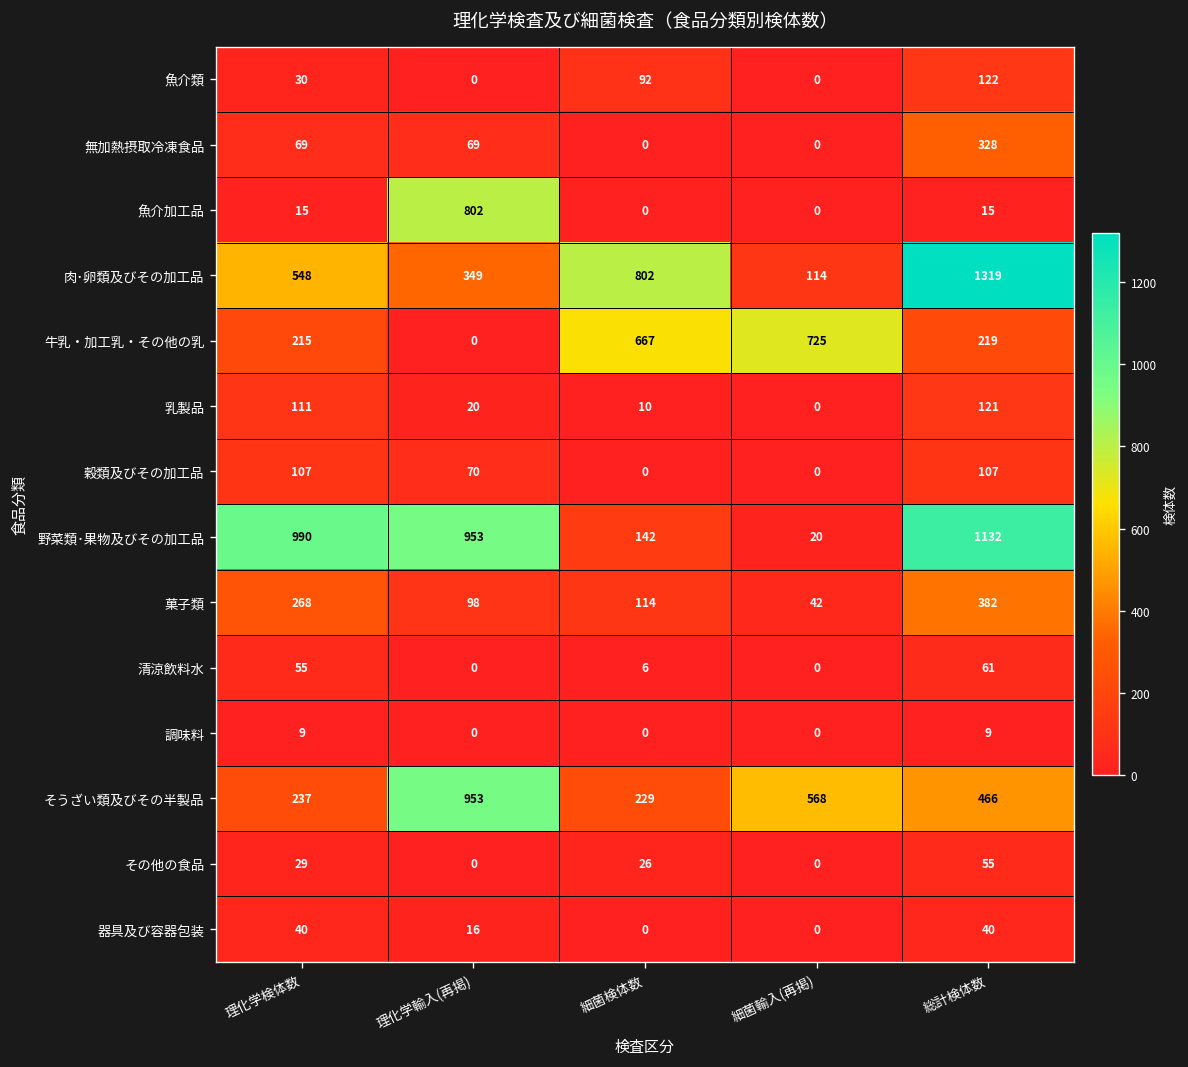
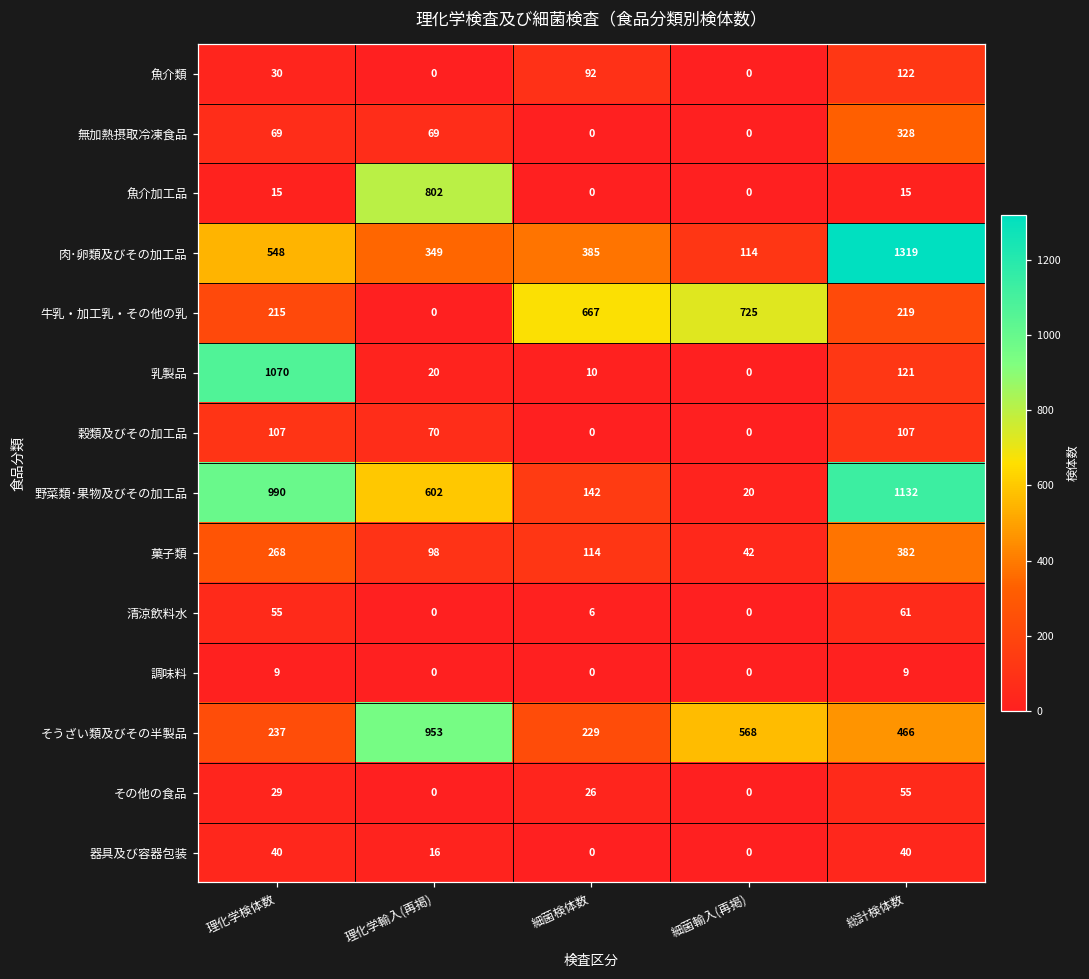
  {
    "魚介類": {
      "理化学検体数": 30,
      "理化学輸入(再掲)": 0,
      "細菌検体数": 92,
      "細菌輸入(再掲)": 0,
      "総計検体数": 122
    },
    "無加熱摂取冷凍食品": {
      "理化学検体数": 69,
      "理化学輸入(再掲)": 69,
      "細菌検体数": 0,
      "細菌輸入(再掲)": 0,
      "総計検体数": 328
    },
    "魚介加工品": {
      "理化学検体数": 15,
      "理化学輸入(再掲)": 802,
      "細菌検体数": 0,
      "細菌輸入(再掲)": 0,
      "総計検体数": 15
    },
    "肉･卵類及びその加工品": {
      "理化学検体数": 548,
      "理化学輸入(再掲)": 349,
-     "細菌検体数": 802,
+     "細菌検体数": 385,
      "細菌輸入(再掲)": 114,
      "総計検体数": 1319
    },
    "牛乳・加工乳・その他の乳": {
      "理化学検体数": 215,
      "理化学輸入(再掲)": 0,
      "細菌検体数": 667,
      "細菌輸入(再掲)": 725,
      "総計検体数": 219
    },
    "乳製品": {
-     "理化学検体数": 111,
+     "理化学検体数": 1070,
      "理化学輸入(再掲)": 20,
      "細菌検体数": 10,
      "細菌輸入(再掲)": 0,
      "総計検体数": 121
    },
    "穀類及びその加工品": {
      "理化学検体数": 107,
      "理化学輸入(再掲)": 70,
      "細菌検体数": 0,
      "細菌輸入(再掲)": 0,
      "総計検体数": 107
    },
    "野菜類･果物及びその加工品": {
      "理化学検体数": 990,
-     "理化学輸入(再掲)": 953,
+     "理化学輸入(再掲)": 602,
      "細菌検体数": 142,
      "細菌輸入(再掲)": 20,
      "総計検体数": 1132
    },
    "菓子類": {
      "理化学検体数": 268,
      "理化学輸入(再掲)": 98,
      "細菌検体数": 114,
      "細菌輸入(再掲)": 42,
      "総計検体数": 382
    },
    "清涼飲料水": {
      "理化学検体数": 55,
      "理化学輸入(再掲)": 0,
      "細菌検体数": 6,
      "細菌輸入(再掲)": 0,
      "総計検体数": 61
    },
    "調味料": {
      "理化学検体数": 9,
      "理化学輸入(再掲)": 0,
      "細菌検体数": 0,
      "細菌輸入(再掲)": 0,
      "総計検体数": 9
    },
    "そうざい類及びその半製品": {
      "理化学検体数": 237,
      "理化学輸入(再掲)": 953,
      "細菌検体数": 229,
      "細菌輸入(再掲)": 568,
      "総計検体数": 466
    },
    "その他の食品": {
      "理化学検体数": 29,
      "理化学輸入(再掲)": 0,
      "細菌検体数": 26,
      "細菌輸入(再掲)": 0,
      "総計検体数": 55
    },
    "器具及び容器包装": {
      "理化学検体数": 40,
      "理化学輸入(再掲)": 16,
      "細菌検体数": 0,
      "細菌輸入(再掲)": 0,
      "総計検体数": 40
    }
  }
